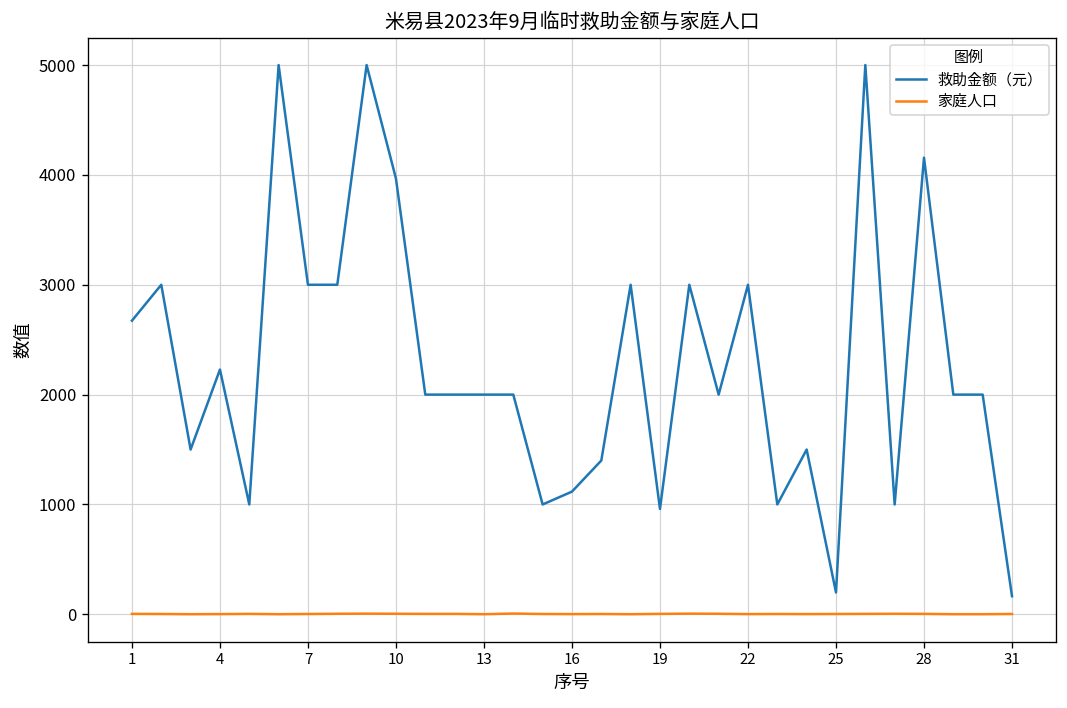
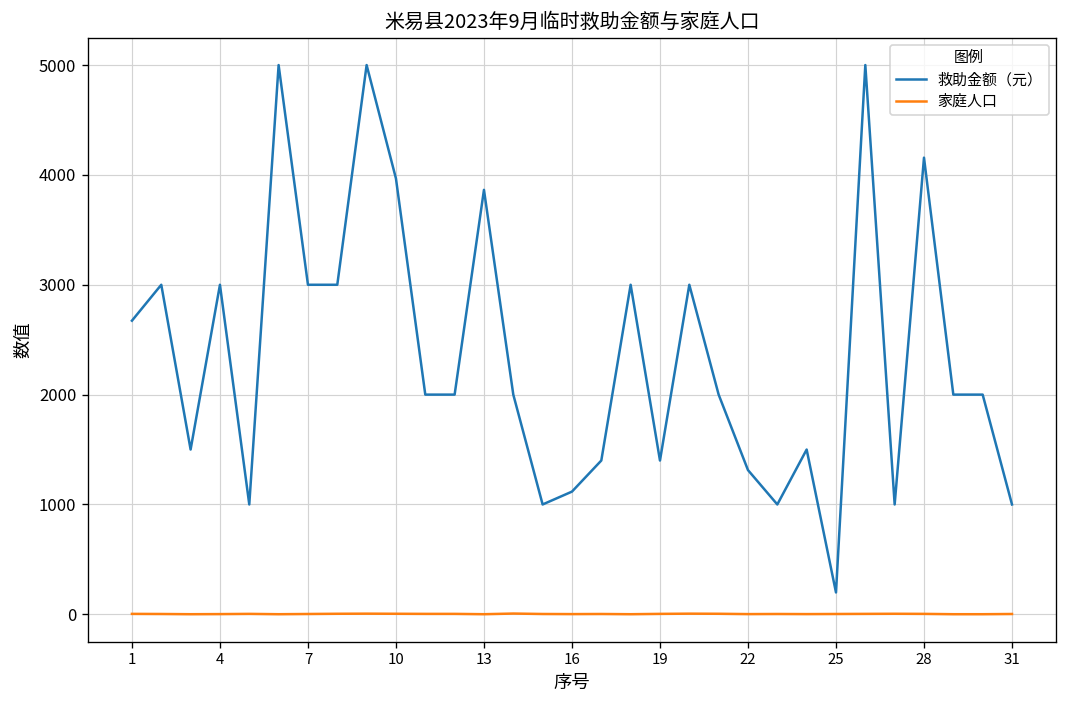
  {
    "救助金额（元）": {
      "1": 2700,
-     "4": 2200,
+     "4": 3000,
      "7": 3000,
      "10": 4000,
-     "13": 2000,
+     "13": 3900,
      "16": 1100,
-     "19": 1000,
-     "22": 3000,
+     "19": 1400,
+     "22": 1300,
      "25": 200,
      "28": 4200,
-     "31": 200
+     "31": 1000
    },
    "家庭人口": {
      "1": 0,
      "4": 0,
      "7": 0,
      "10": 0,
      "13": 0,
      "16": 0,
      "19": 0,
      "22": 0,
      "25": 0,
      "28": 0,
      "31": 0
    }
  }
